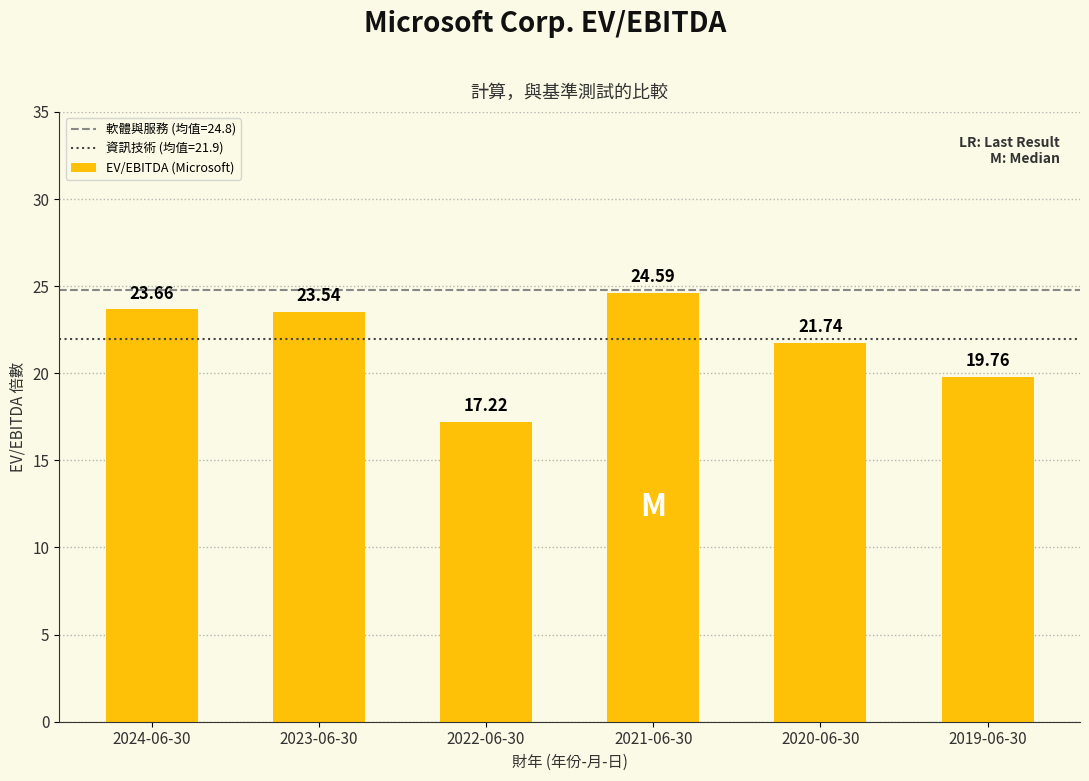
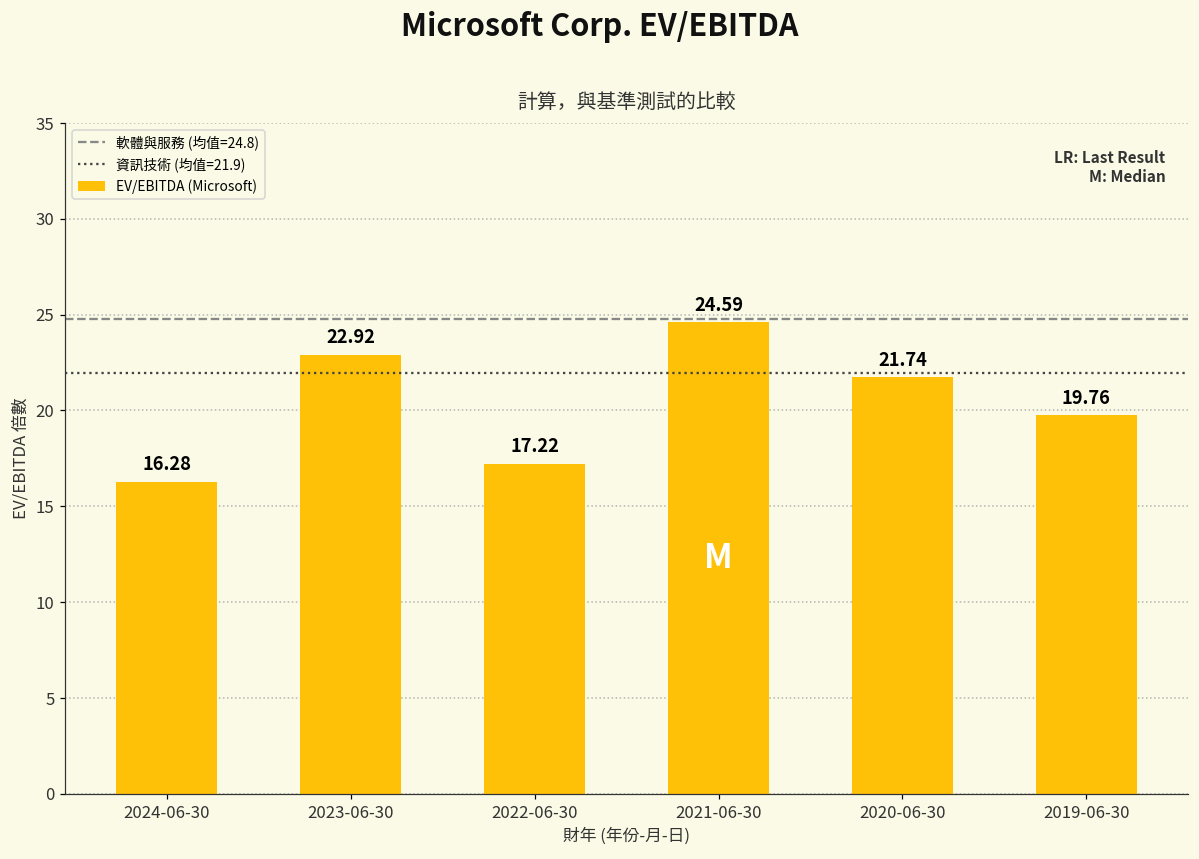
  {
-   "2024-06-30": 23.66,
-   "2023-06-30": 23.54,
+   "2024-06-30": 16.28,
+   "2023-06-30": 22.92,
    "2022-06-30": 17.22,
    "2021-06-30": 24.59,
    "2020-06-30": 21.74,
    "2019-06-30": 19.76
  }
